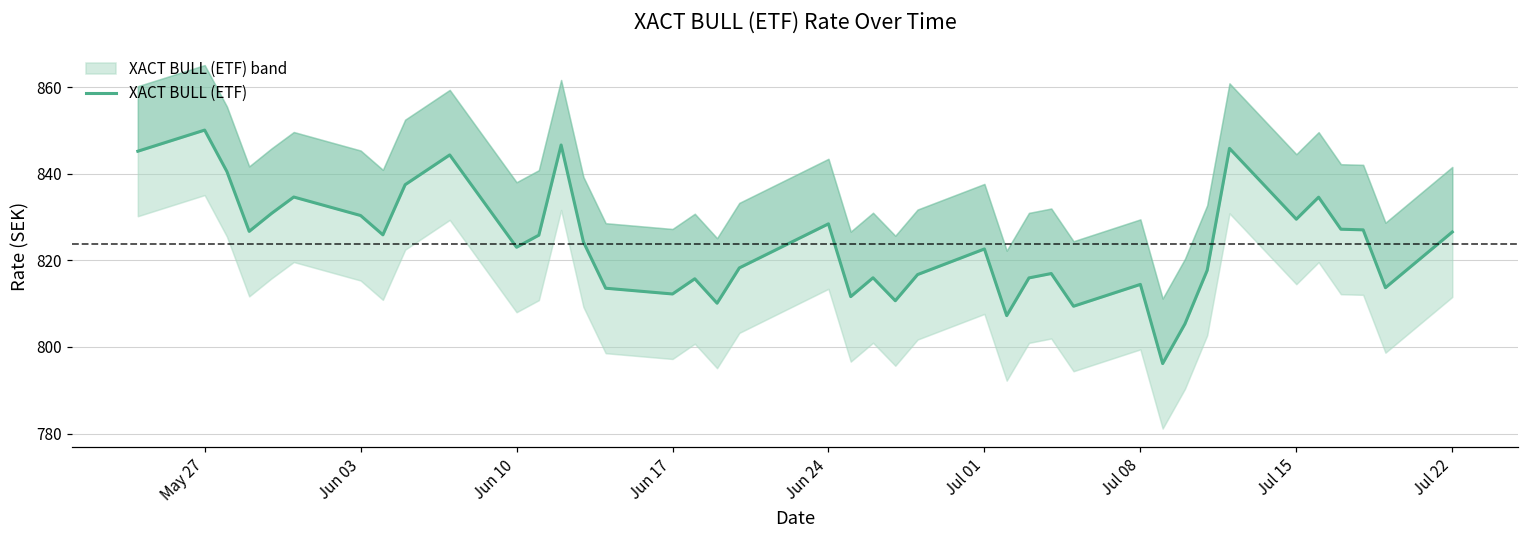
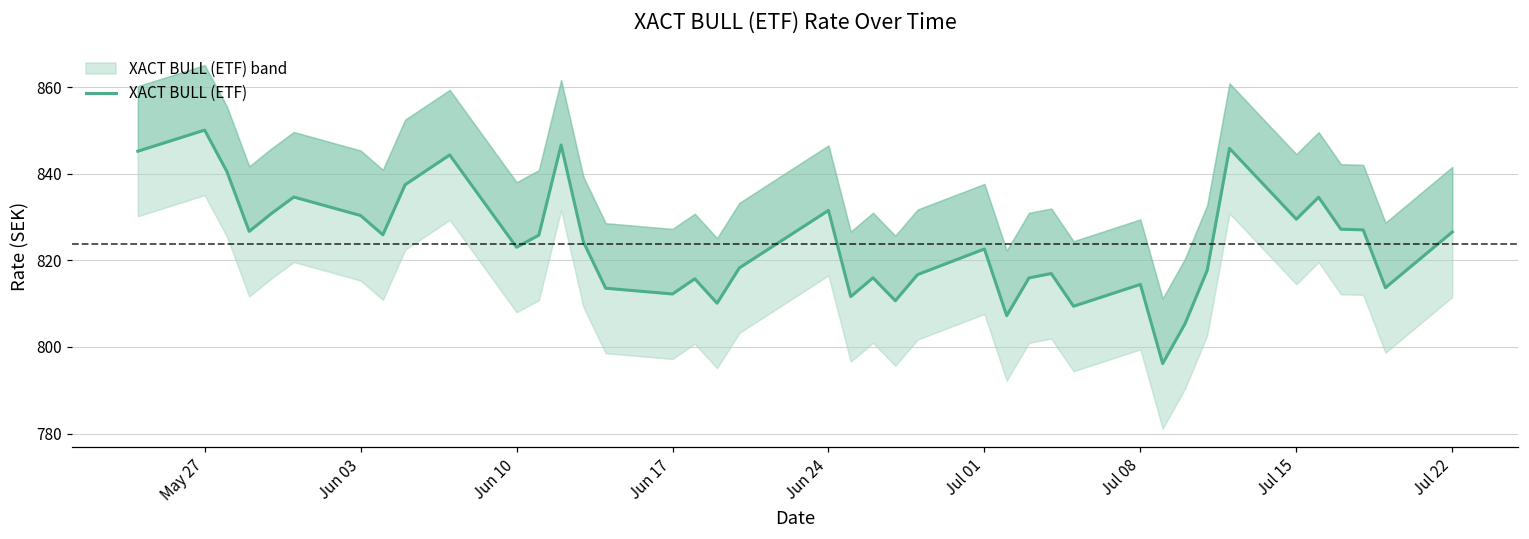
  {
    "XACT BULL (ETF)": {
      "May 27": 850,
      "Jun 03": 830,
      "Jun 10": 823,
      "Jun 17": 812,
-     "Jun 24": 828,
+     "Jun 24": 832,
      "Jul 01": 823,
      "Jul 08": 814,
      "Jul 15": 829,
      "Jul 22": 827
    }
  }
